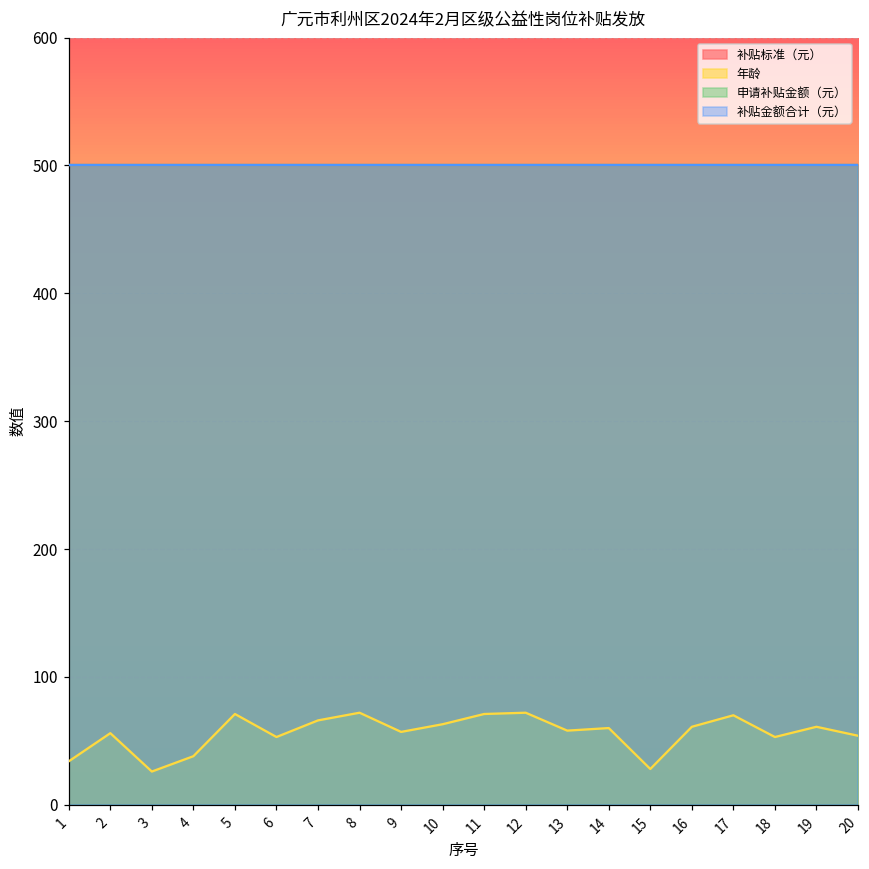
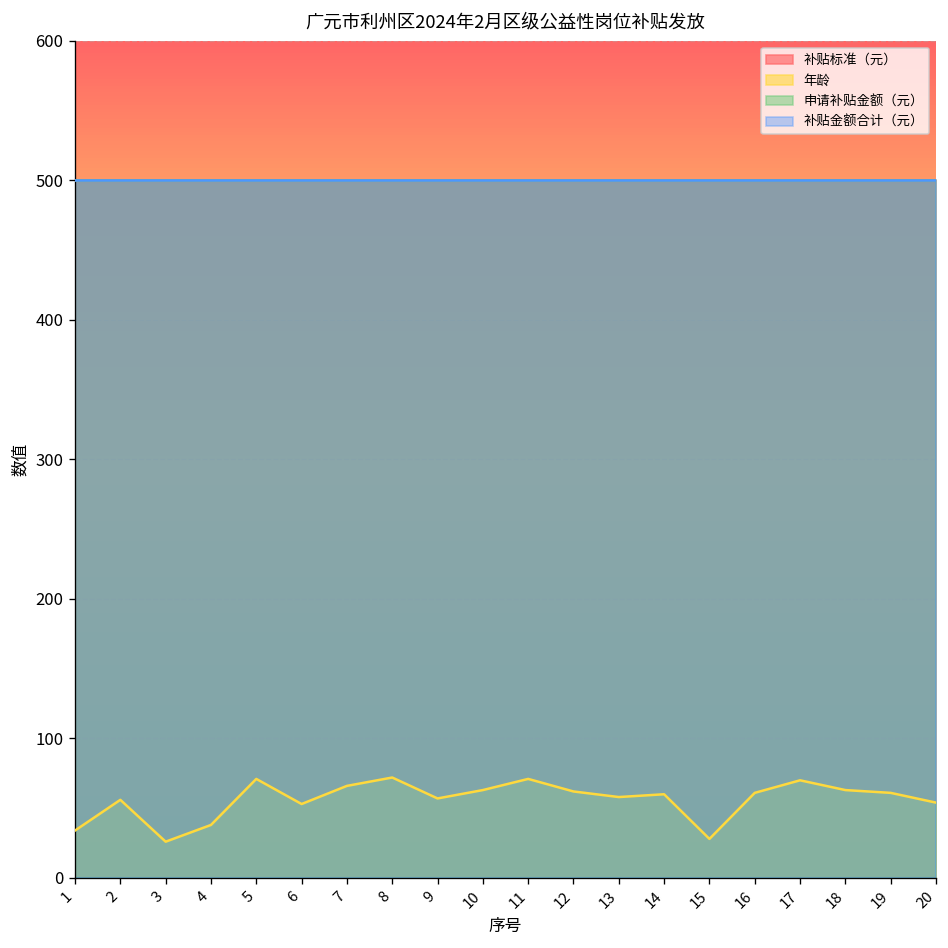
  {
    "补贴金额合计（元）": {
      "1": 500,
      "2": 500,
      "3": 500,
      "4": 500,
      "5": 500,
      "6": 500,
      "7": 500,
      "8": 500,
      "9": 500,
      "10": 500,
      "11": 500,
      "12": 500,
      "13": 500,
      "14": 500,
      "15": 500,
      "16": 500,
      "17": 500,
      "18": 500,
      "19": 500,
      "20": 500
    },
    "年龄": {
      "1": 34,
      "2": 56,
      "3": 26,
      "4": 38,
      "5": 71,
      "6": 53,
      "7": 66,
      "8": 72,
      "9": 57,
      "10": 63,
      "11": 71,
-     "12": 72,
+     "12": 62,
      "13": 58,
      "14": 60,
      "15": 28,
      "16": 61,
      "17": 70,
-     "18": 53,
+     "18": 63,
      "19": 61,
      "20": 54
    }
  }
